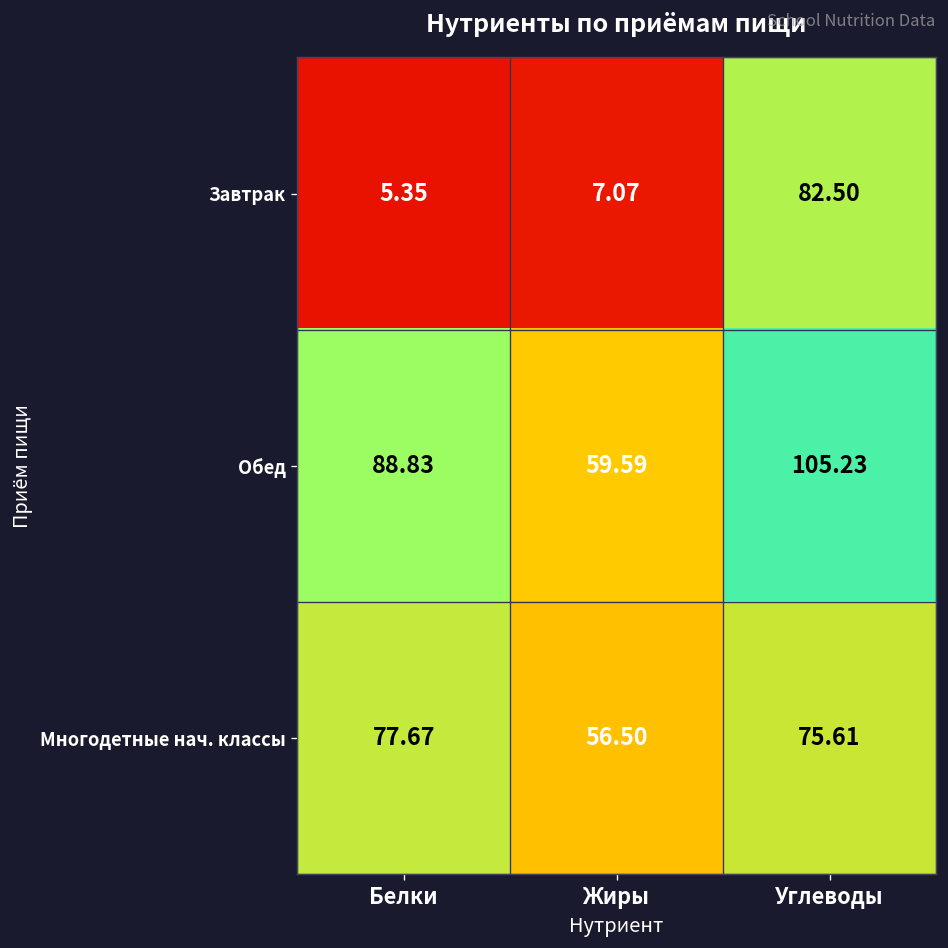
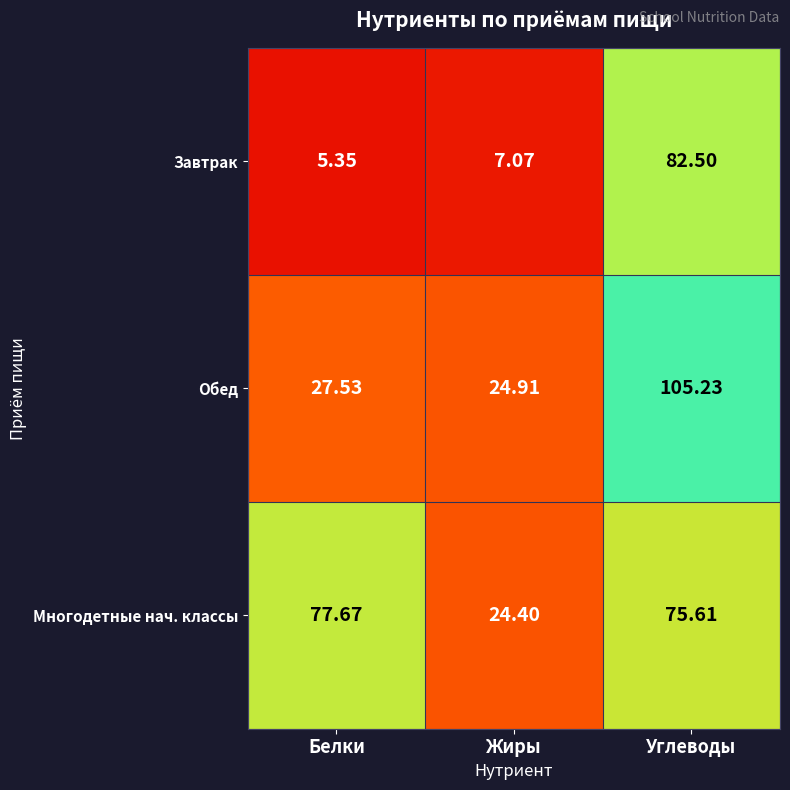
  {
    "Завтрак": {
      "Белки": 5.35,
      "Жиры": 7.07,
      "Углеводы": 82.50
    },
    "Обед": {
-     "Белки": 88.83,
-     "Жиры": 59.59,
+     "Белки": 27.53,
+     "Жиры": 24.91,
      "Углеводы": 105.23
    },
    "Многодетные нач. классы": {
      "Белки": 77.67,
-     "Жиры": 56.50,
+     "Жиры": 24.40,
      "Углеводы": 75.61
    }
  }
